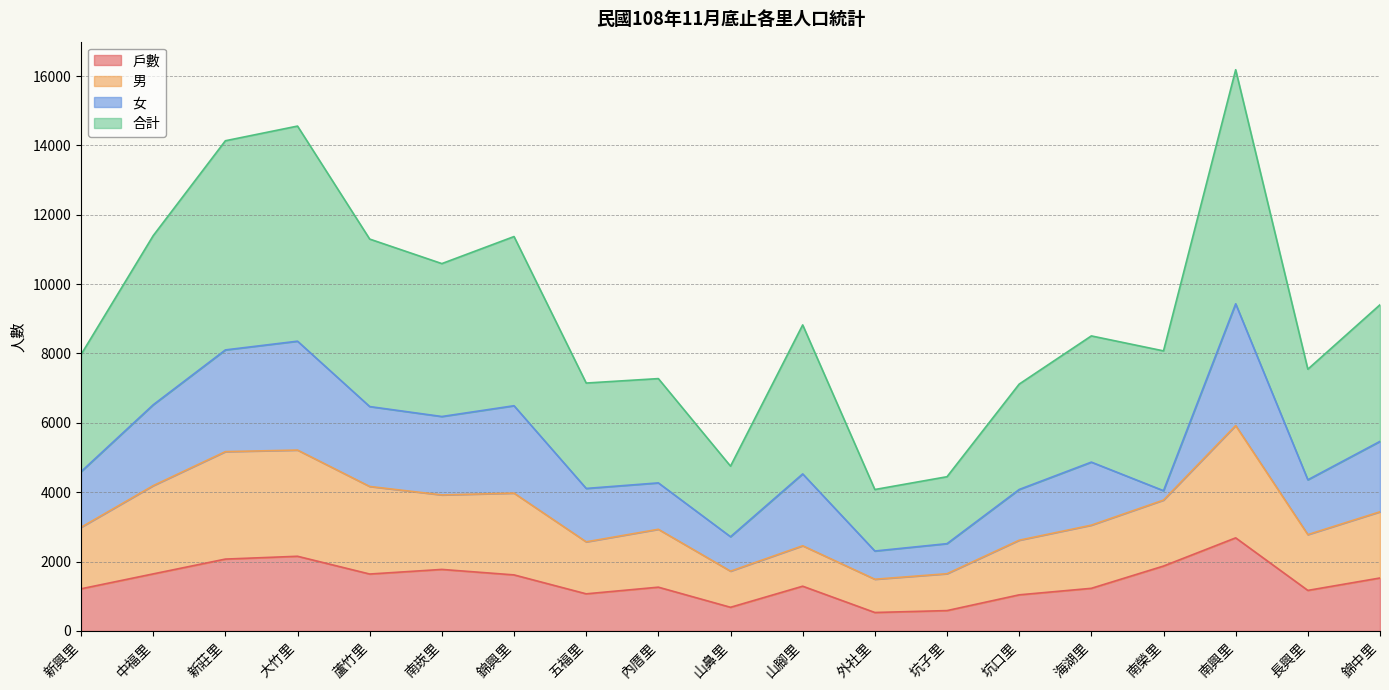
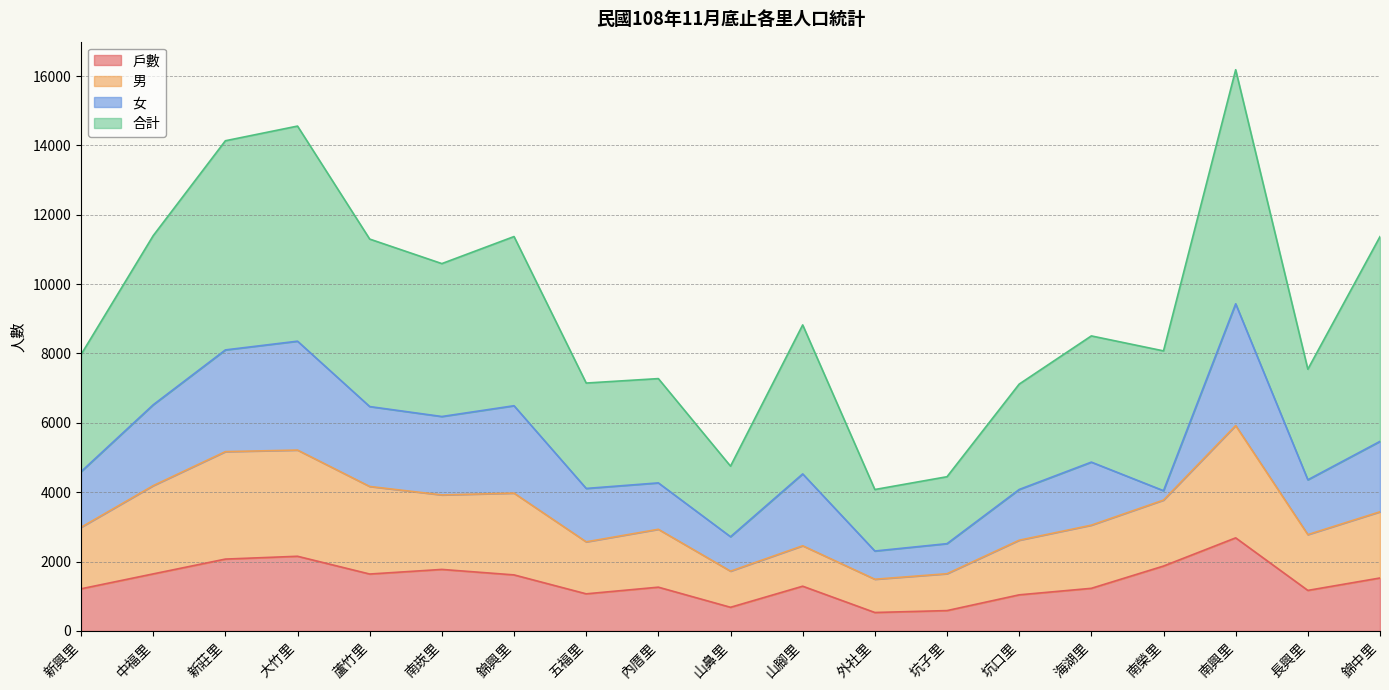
  {
    "戶數": {
      "新興里": 1200,
      "中福里": 1600,
      "新莊里": 2100,
      "大竹里": 2200,
      "蘆竹里": 1600,
      "南崁里": 1800,
      "錦興里": 1600,
      "五福里": 1100,
      "內厝里": 1300,
      "山鼻里": 700,
      "山腳里": 1300,
      "外社里": 500,
      "坑子里": 600,
      "坑口里": 1000,
      "海湖里": 1200,
      "南榮里": 1900,
      "南興里": 2700,
      "長興里": 1200,
      "錦中里": 1500
    },
    "男": {
      "新興里": 1800,
      "中福里": 2500,
      "新莊里": 3100,
      "大竹里": 3100,
      "蘆竹里": 2500,
      "南崁里": 2100,
      "錦興里": 2400,
      "五福里": 1500,
      "內厝里": 1700,
      "山鼻里": 1000,
      "山腳里": 1200,
      "外社里": 1000,
      "坑子里": 1100,
      "坑口里": 1600,
      "海湖里": 1800,
      "南榮里": 1900,
      "南興里": 3200,
      "長興里": 1600,
      "錦中里": 1900
    },
    "女": {
      "新興里": 1600,
      "中福里": 2300,
      "新莊里": 2900,
      "大竹里": 3100,
      "蘆竹里": 2300,
      "南崁里": 2300,
      "錦興里": 2500,
      "五福里": 1500,
      "內厝里": 1300,
      "山鼻里": 1000,
      "山腳里": 2100,
      "外社里": 800,
      "坑子里": 900,
      "坑口里": 1500,
      "海湖里": 1800,
      "南榮里": 300,
      "南興里": 3500,
      "長興里": 1600,
      "錦中里": 2000
    },
    "合計": {
      "新興里": 3400,
      "中福里": 4900,
      "新莊里": 6000,
      "大竹里": 6200,
      "蘆竹里": 4800,
      "南崁里": 4400,
      "錦興里": 4900,
      "五福里": 3000,
      "內厝里": 3000,
      "山鼻里": 2000,
      "山腳里": 4300,
      "外社里": 1800,
      "坑子里": 1900,
      "坑口里": 3000,
      "海湖里": 3600,
      "南榮里": 4000,
      "南興里": 6700,
      "長興里": 3200,
-     "錦中里": 3900
+     "錦中里": 5900
    }
  }
